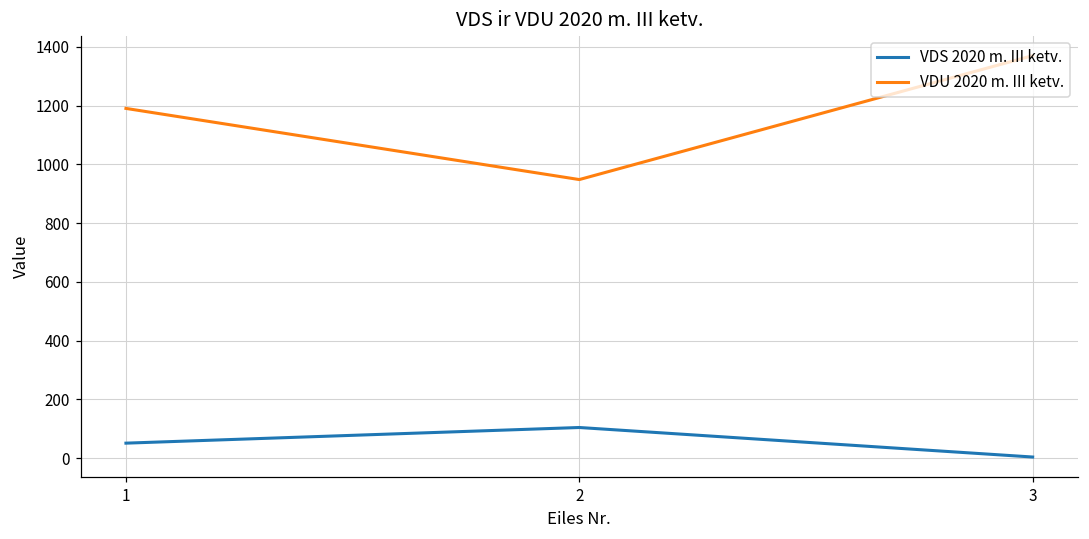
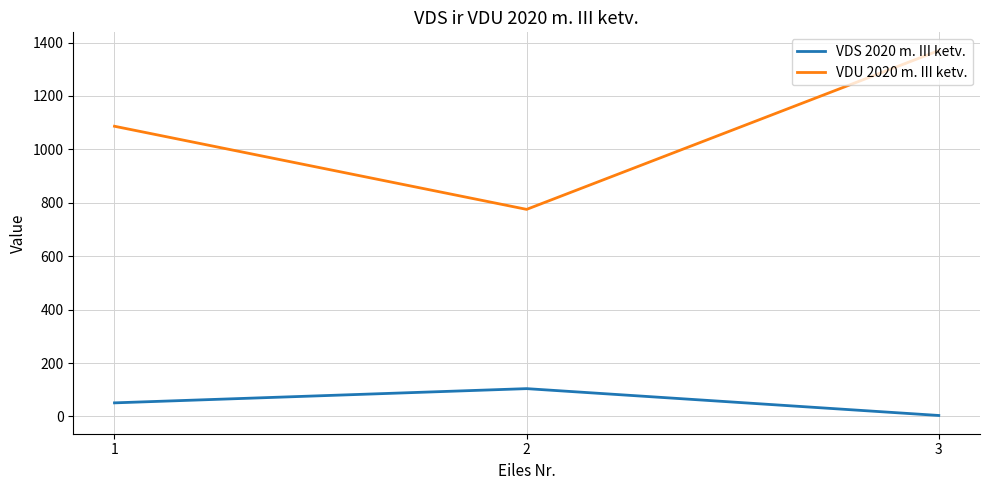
  {
    "VDS 2020 m. III ketv.": {
      "1": 50,
      "2": 100,
      "3": 0
    },
    "VDU 2020 m. III ketv.": {
-     "1": 1190,
-     "2": 950
+     "1": 1090,
+     "2": 780
    }
  }
